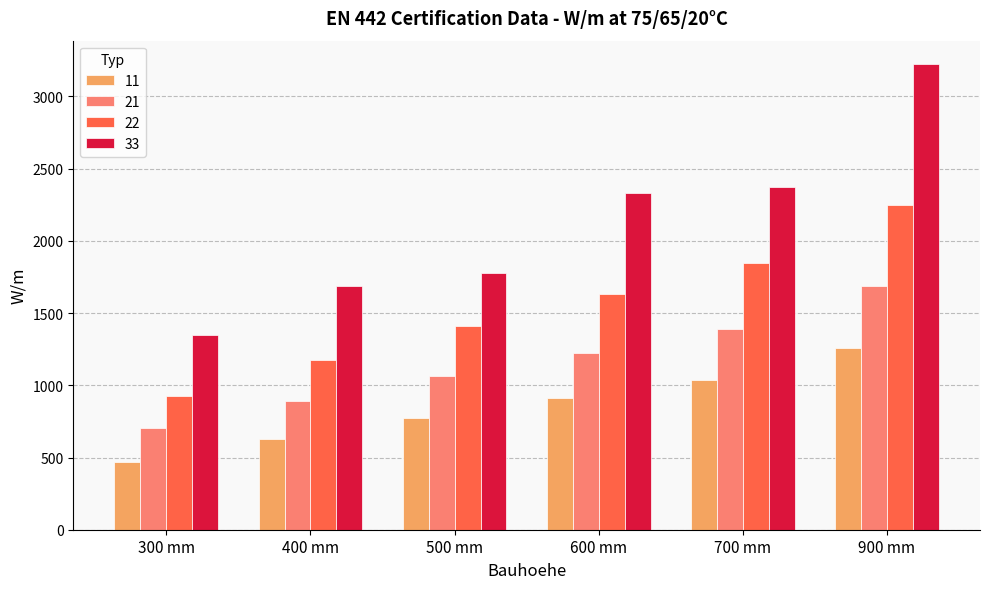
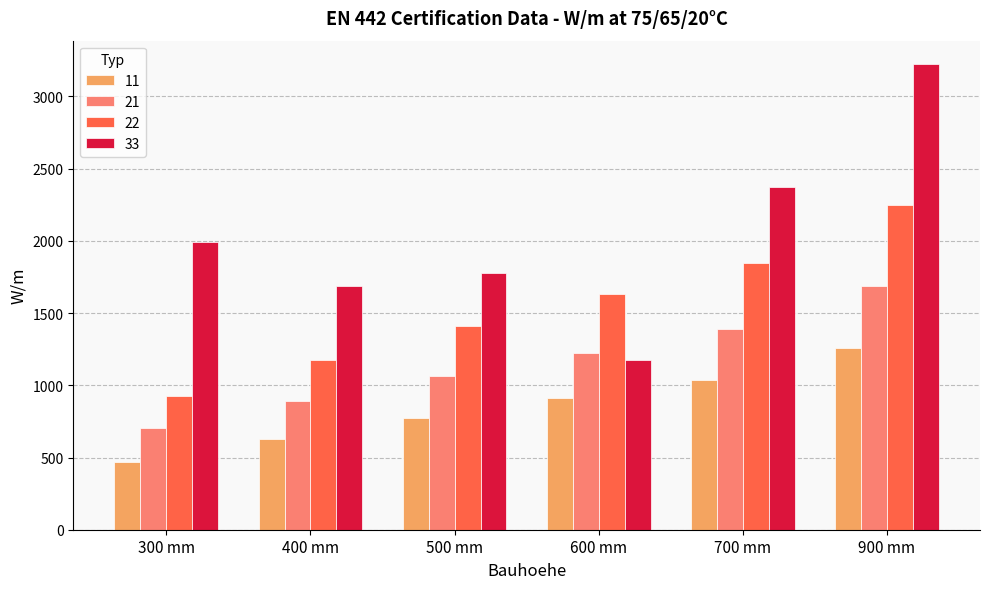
  {
    "33": {
-     "300 mm": 1350,
+     "300 mm": 1990,
      "400 mm": 1690,
      "500 mm": 1780,
-     "600 mm": 2330,
+     "600 mm": 1180,
      "700 mm": 2370,
      "900 mm": 3230
    }
  }
